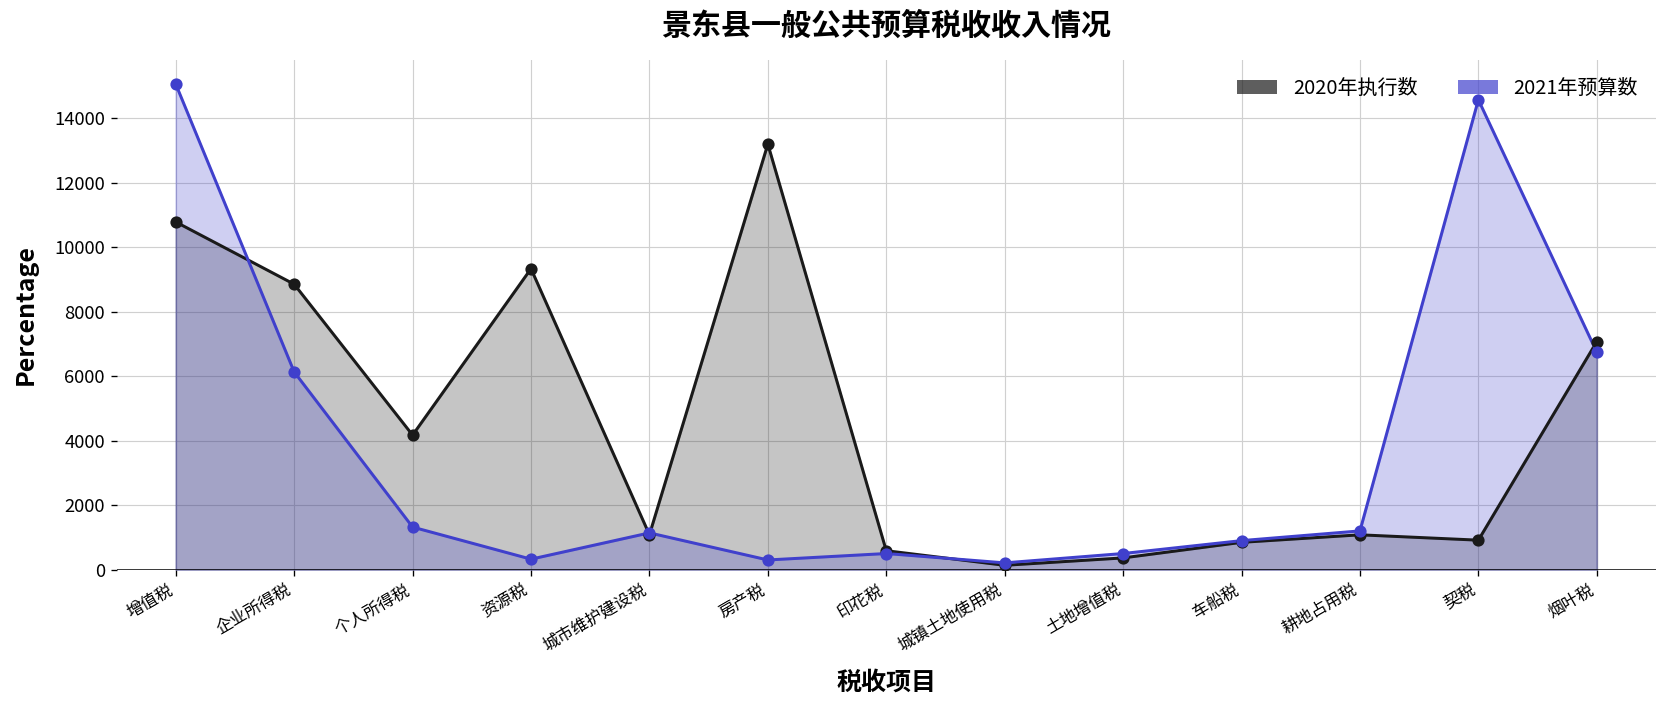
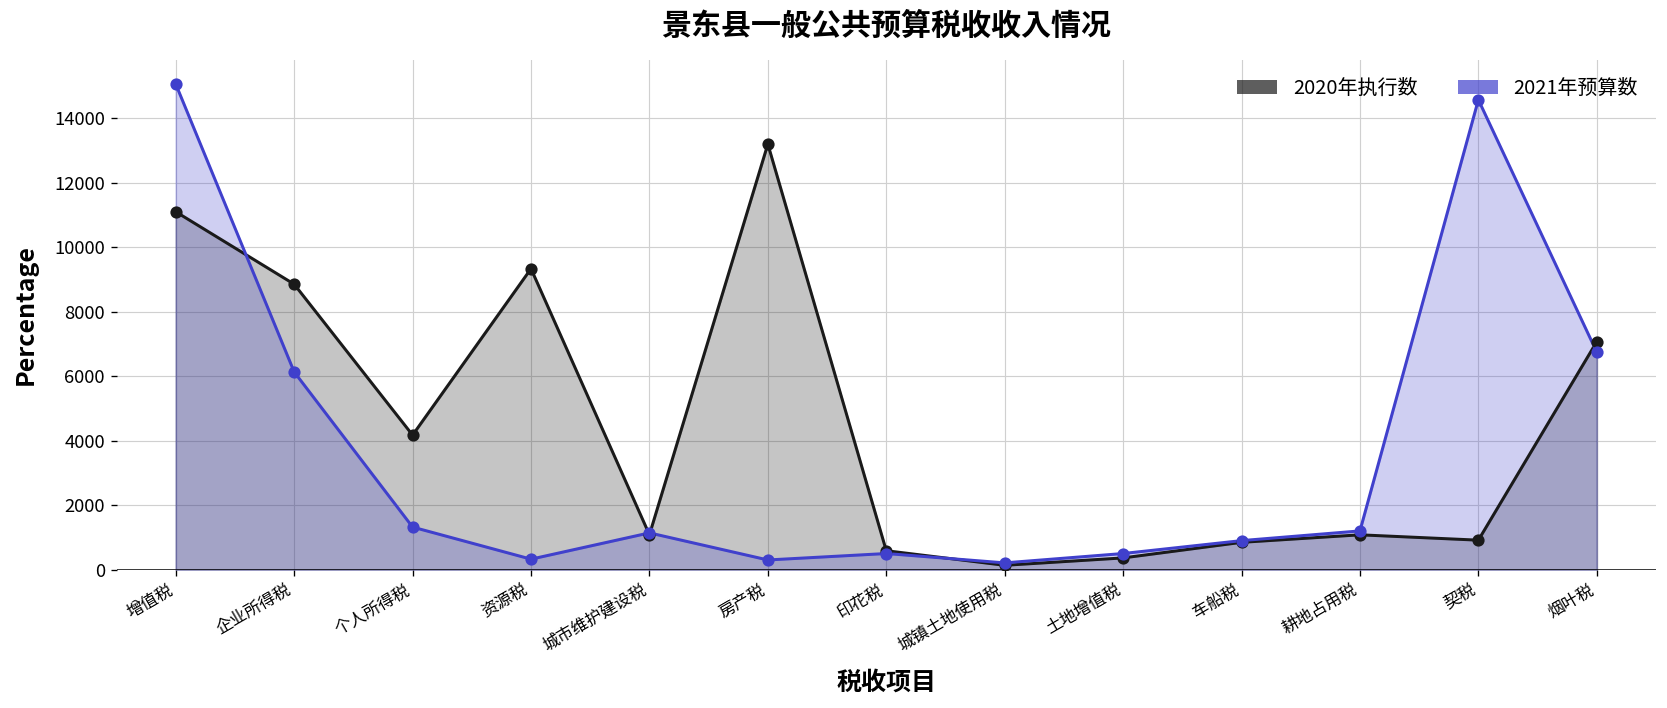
  {
    "2020年执行数": {
-     "增值税": 10800,
+     "增值税": 11100,
      "企业所得税": 8900,
      "个人所得税": 4200,
      "资源税": 9300,
      "房产税": 13200,
      "土地增值税": 400,
      "耕地占用税": 1100,
      "契税": 900,
      "烟叶税": 7100
    },
    "2021年预算数": {
      "增值税": 15100,
      "企业所得税": 6100,
      "个人所得税": 1300,
      "资源税": 300,
      "房产税": 300,
      "土地增值税": 500,
      "耕地占用税": 1200,
      "契税": 14600,
      "烟叶税": 6700
    }
  }
